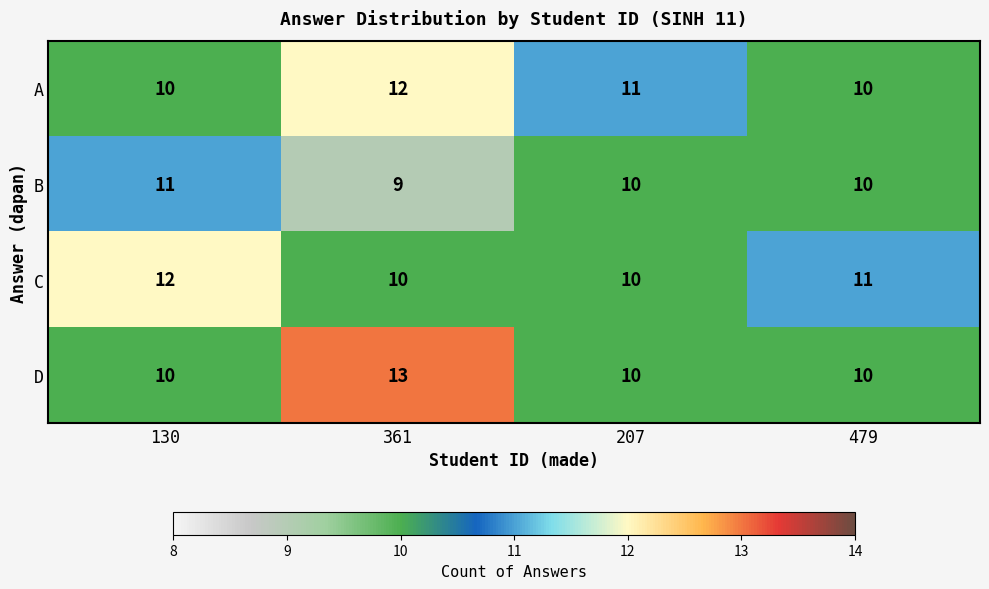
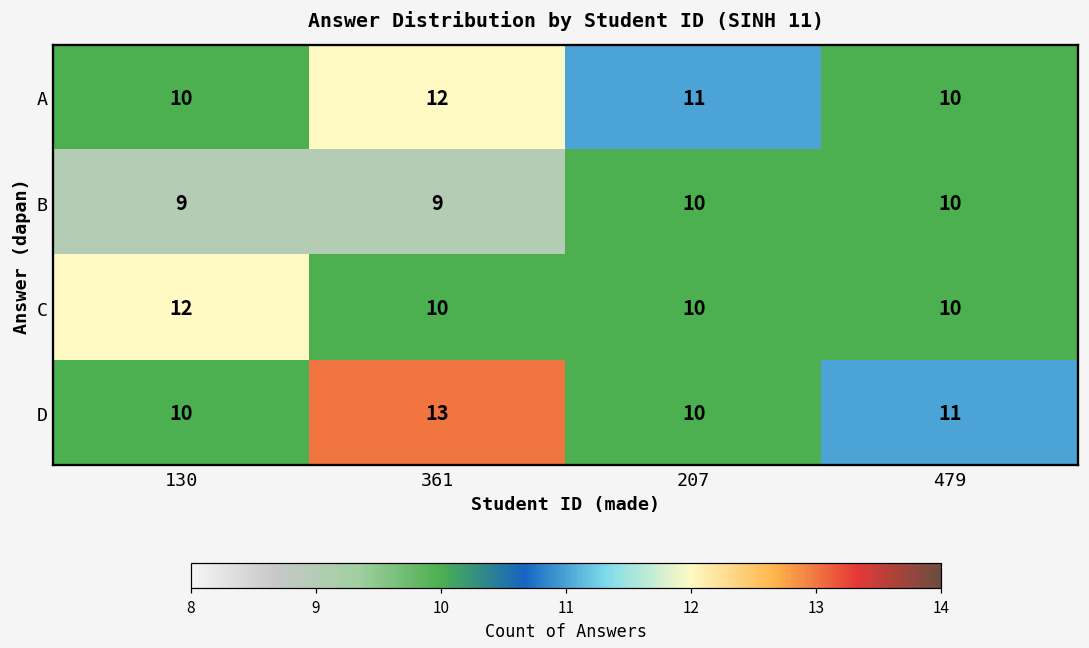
  {
    "A": {
      "130": 10,
      "361": 12,
      "207": 11,
      "479": 10
    },
    "B": {
-     "130": 11,
+     "130": 9,
      "361": 9,
      "207": 10,
      "479": 10
    },
    "C": {
      "130": 12,
      "361": 10,
      "207": 10,
-     "479": 11
+     "479": 10
    },
    "D": {
      "130": 10,
      "361": 13,
      "207": 10,
-     "479": 10
+     "479": 11
    }
  }
